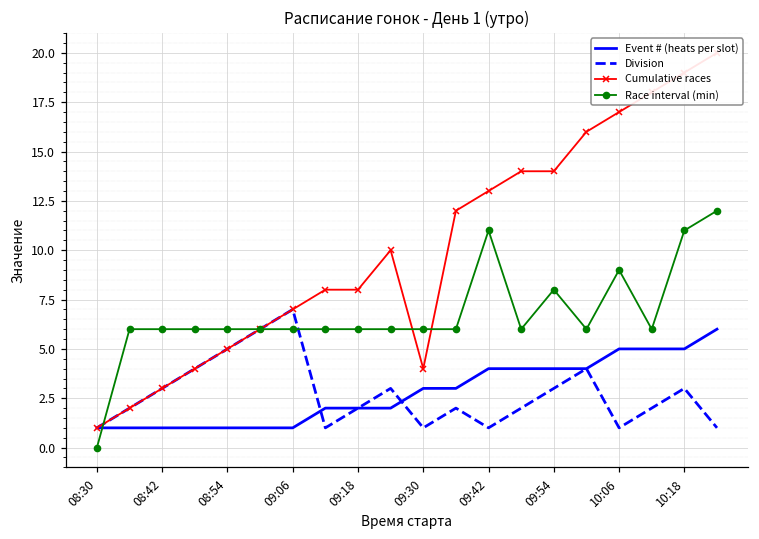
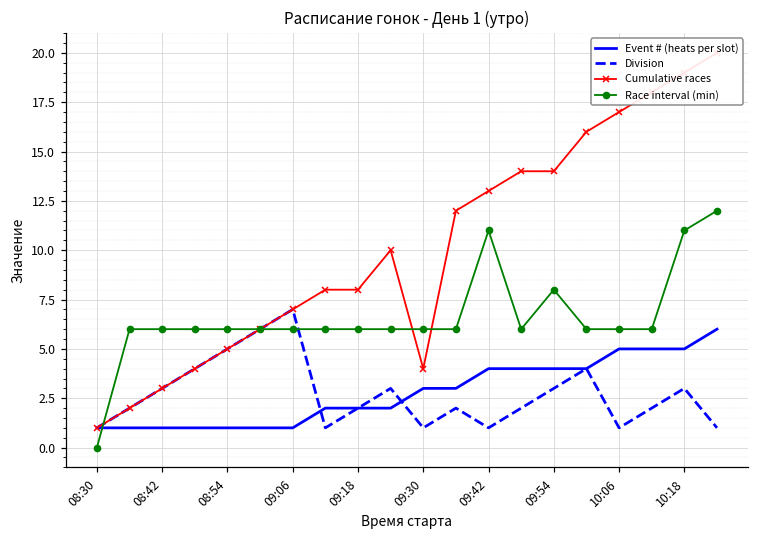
  {
    "Cumulative races": {
      "09:18": 8,
      "09:30": 4,
      "09:42": 13,
      "09:54": 14,
      "10:06": 17
    },
    "Race interval (min)": {
      "08:30": 0,
      "08:42": 6,
      "08:54": 6,
      "09:06": 6,
      "09:18": 6,
      "09:30": 6,
      "09:42": 11,
      "09:54": 8,
-     "10:06": 9,
+     "10:06": 6,
      "10:18": 11
    }
  }
